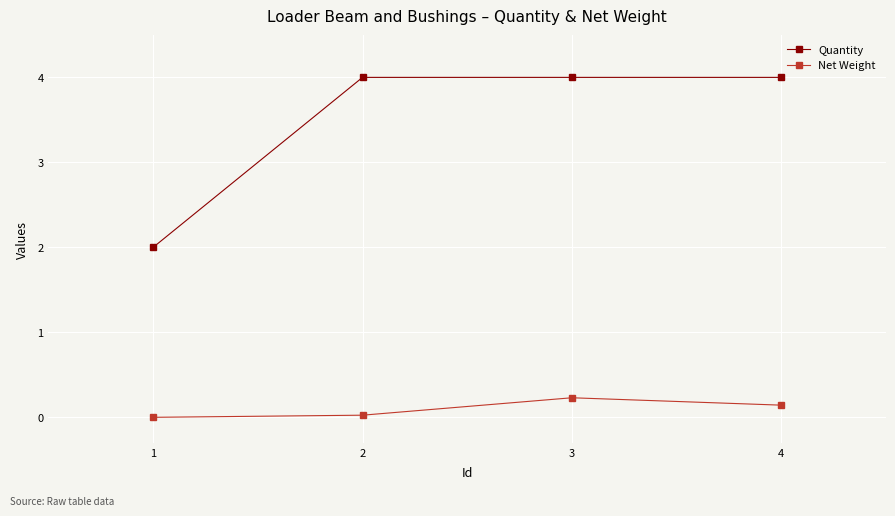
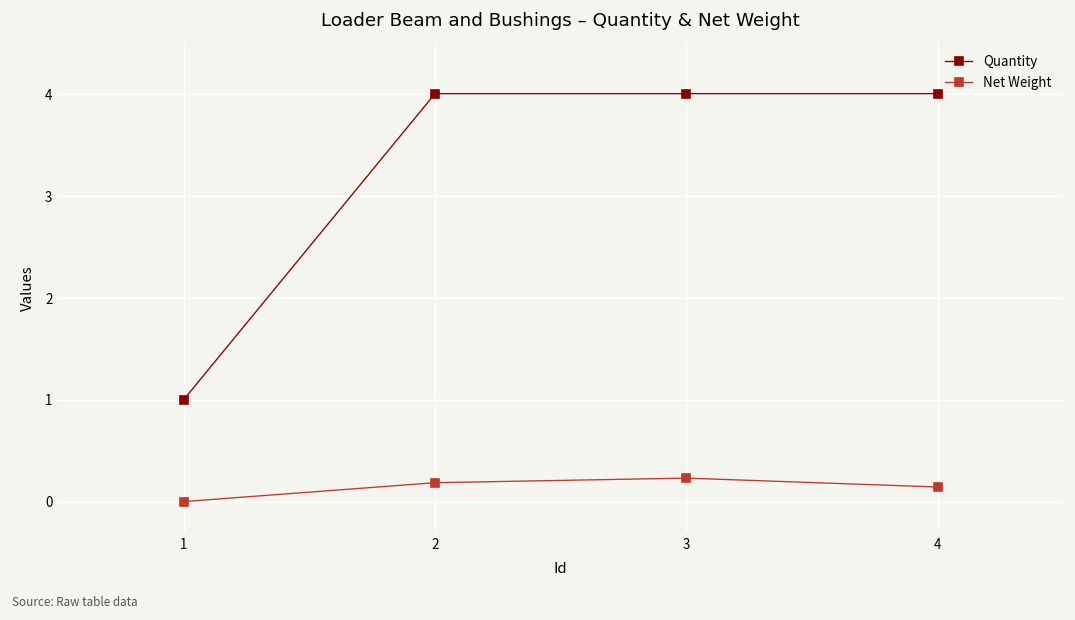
  {
    "Quantity": {
-     "1": 2,
+     "1": 1,
      "2": 4,
      "3": 4,
      "4": 4
    },
    "Net Weight": {
      "1": 0.0,
-     "2": 0.0,
+     "2": 0.2,
      "3": 0.2,
      "4": 0.1
    }
  }
